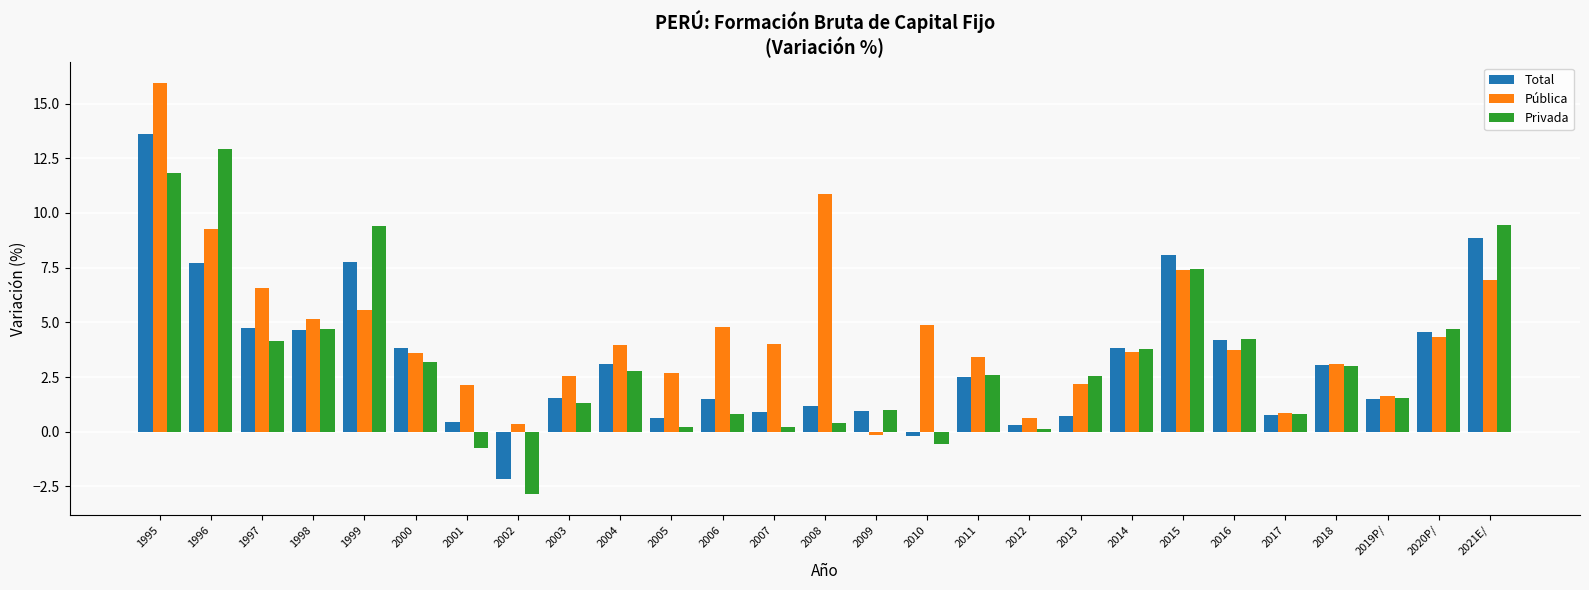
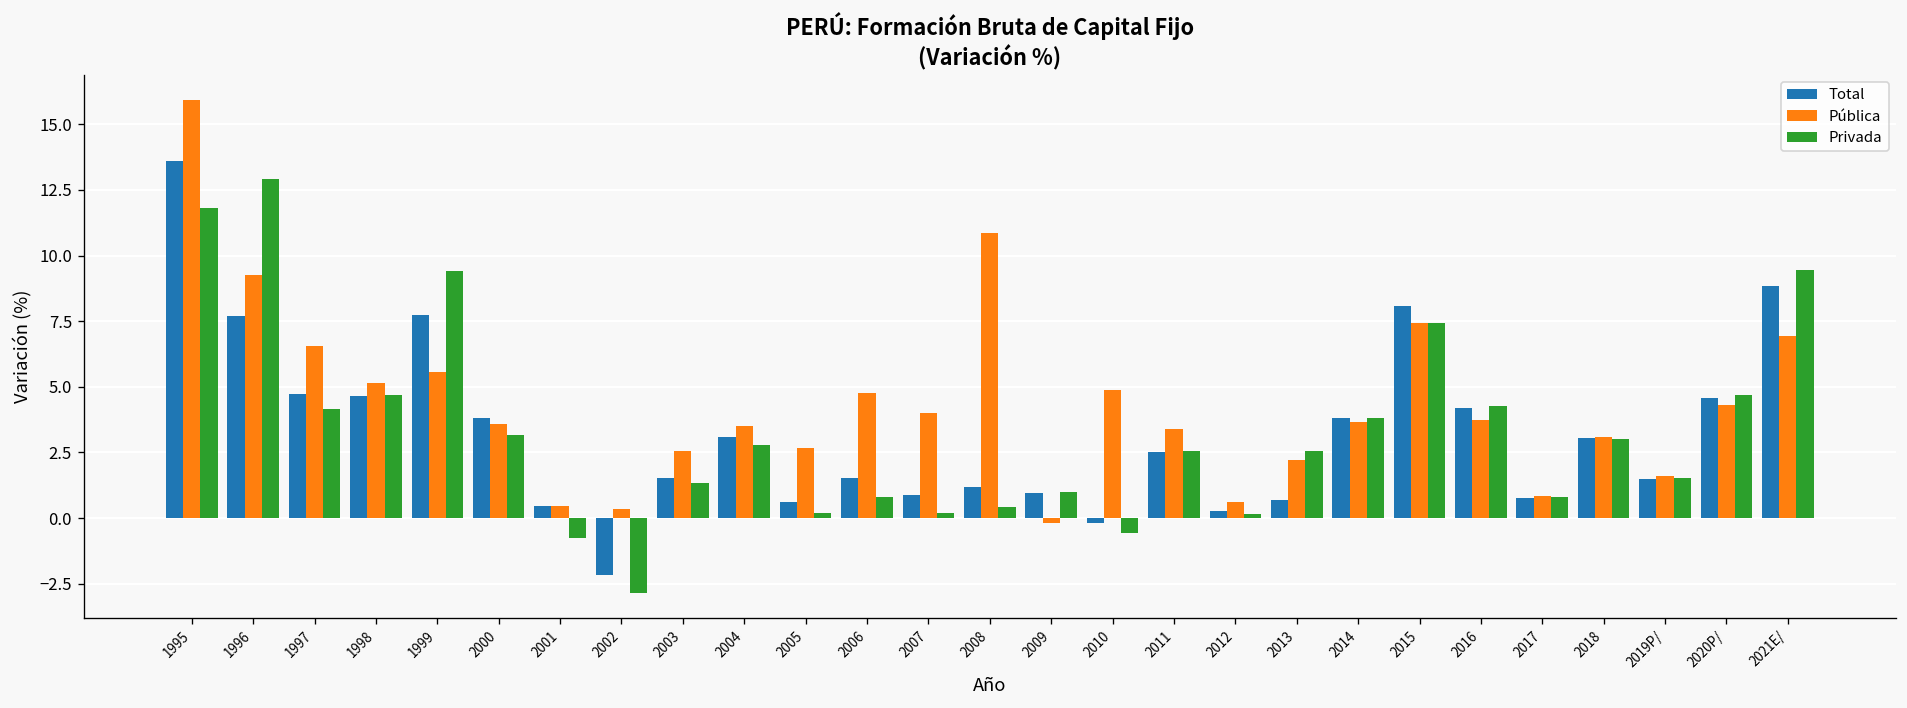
  {
    "Total": {
      "1995": 13.6,
      "1996": 7.7,
      "1997": 4.7,
      "1998": 4.6,
      "1999": 7.7,
      "2000": 3.8,
      "2001": 0.5,
      "2002": -2.2,
      "2003": 1.5,
      "2004": 3.1,
      "2005": 0.6,
      "2006": 1.5,
      "2007": 0.9,
      "2008": 1.2,
      "2009": 0.9,
      "2010": -0.2,
      "2011": 2.5,
      "2012": 0.3,
      "2013": 0.7,
      "2014": 3.8,
      "2015": 8.1,
      "2016": 4.2,
      "2017": 0.8,
      "2018": 3.1,
      "2019P/": 1.5,
      "2020P/": 4.6,
      "2021E/": 8.9
    },
    "Pública": {
      "1995": 15.9,
      "1996": 9.2,
      "1997": 6.6,
      "1998": 5.2,
      "1999": 5.6,
      "2000": 3.6,
-     "2001": 2.2,
+     "2001": 0.5,
      "2002": 0.3,
      "2003": 2.5,
-     "2004": 3.9,
+     "2004": 3.5,
      "2005": 2.7,
      "2006": 4.8,
      "2007": 4.0,
      "2008": 10.9,
      "2009": -0.2,
      "2010": 4.9,
      "2011": 3.4,
      "2012": 0.6,
      "2013": 2.2,
      "2014": 3.7,
      "2015": 7.4,
      "2016": 3.8,
      "2017": 0.9,
      "2018": 3.1,
      "2019P/": 1.6,
      "2020P/": 4.3,
      "2021E/": 6.9
    },
    "Privada": {
      "1995": 11.8,
      "1996": 12.9,
      "1997": 4.2,
      "1998": 4.7,
      "1999": 9.4,
      "2000": 3.2,
      "2001": -0.7,
      "2002": -2.9,
      "2003": 1.3,
      "2004": 2.8,
      "2005": 0.2,
      "2006": 0.8,
      "2007": 0.2,
      "2008": 0.4,
      "2009": 1.0,
      "2010": -0.6,
      "2011": 2.6,
      "2012": 0.1,
      "2013": 2.5,
      "2014": 3.8,
      "2015": 7.4,
      "2016": 4.3,
      "2017": 0.8,
      "2018": 3.0,
      "2019P/": 1.5,
      "2020P/": 4.7,
      "2021E/": 9.4
    }
  }
